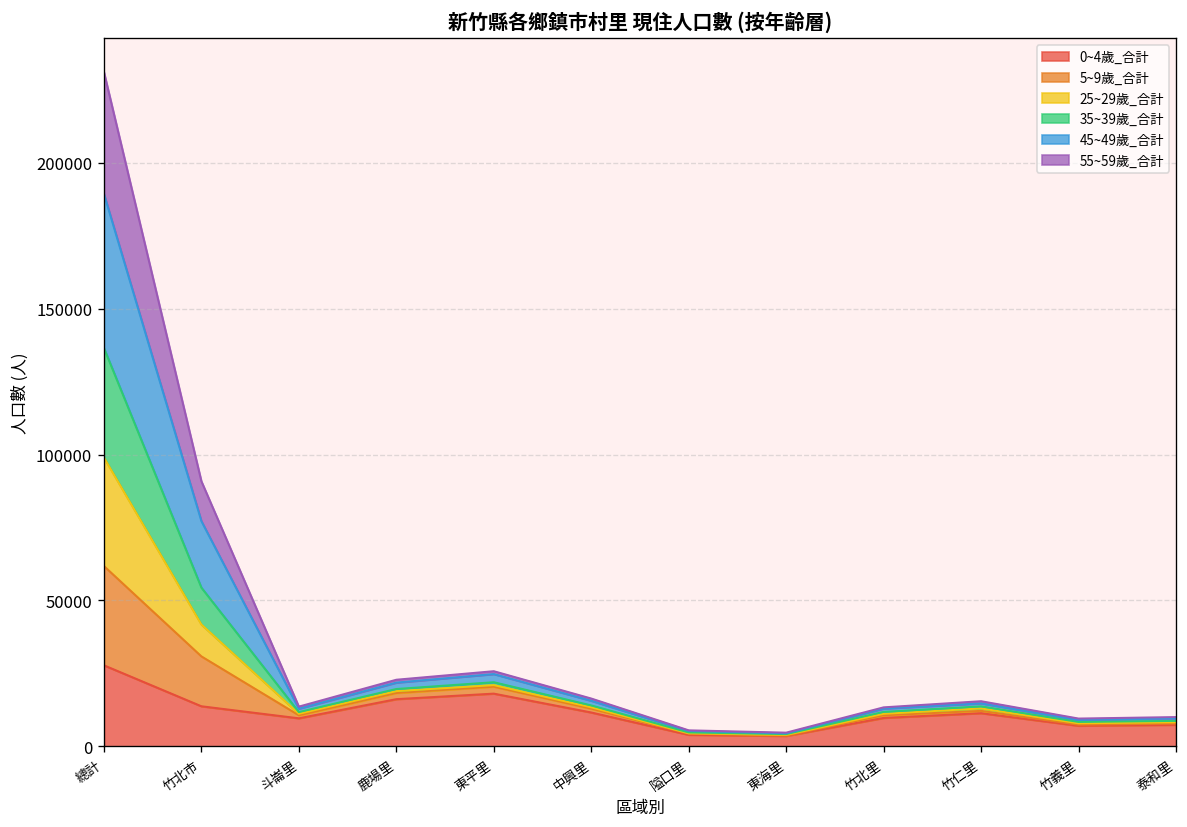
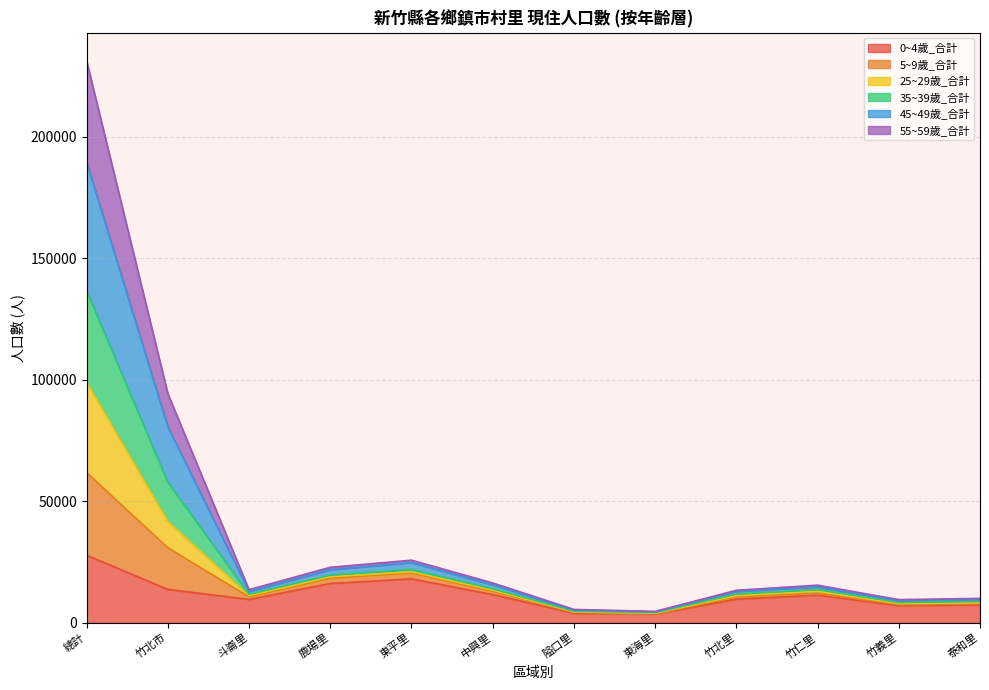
  {
    "25~29歲_合計": {
      "總計": 37000,
      "竹北市": 11000
    },
    "35~39歲_合計": {
      "總計": 38000,
-     "竹北市": 13000
+     "竹北市": 16000
    },
    "45~49歲_合計": {
      "總計": 53000,
      "竹北市": 23000
    },
    "55~59歲_合計": {
      "總計": 42000,
      "竹北市": 14000
    }
  }
